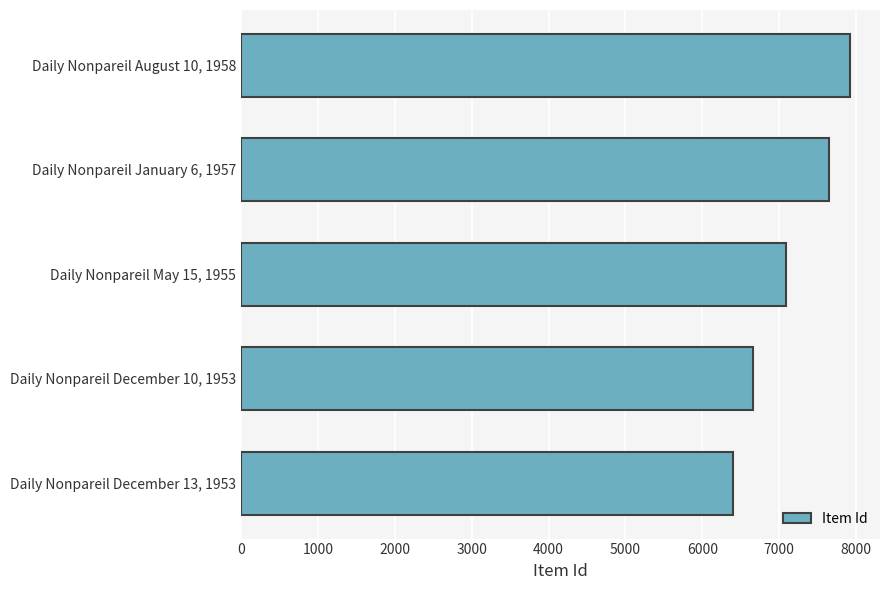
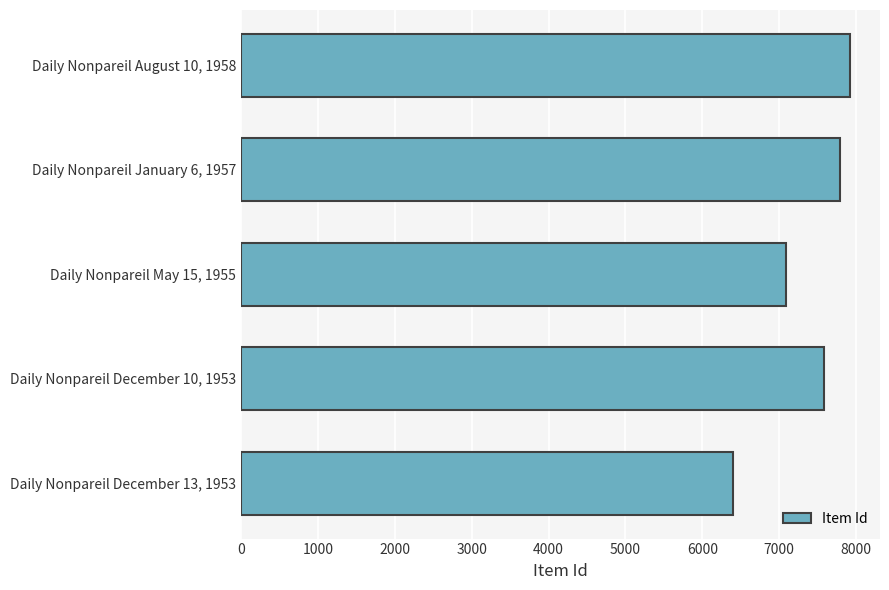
  {
    "Daily Nonpareil August 10, 1958": 7900,
-   "Daily Nonpareil January 6, 1957": 7600,
+   "Daily Nonpareil January 6, 1957": 7800,
    "Daily Nonpareil May 15, 1955": 7100,
-   "Daily Nonpareil December 10, 1953": 6700,
+   "Daily Nonpareil December 10, 1953": 7600,
    "Daily Nonpareil December 13, 1953": 6400
  }
